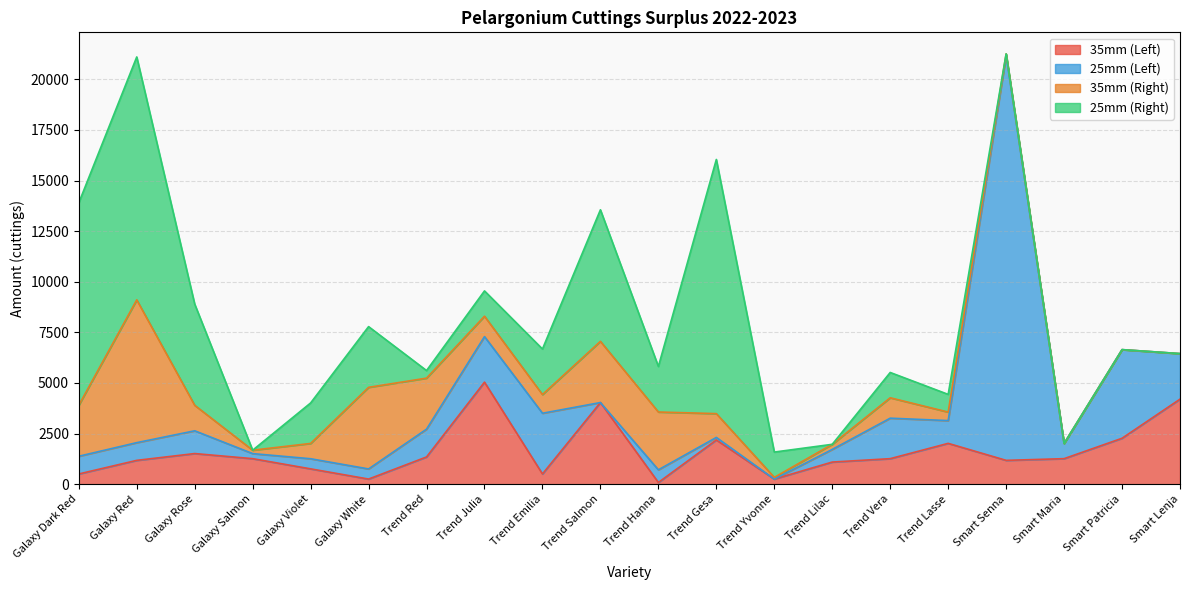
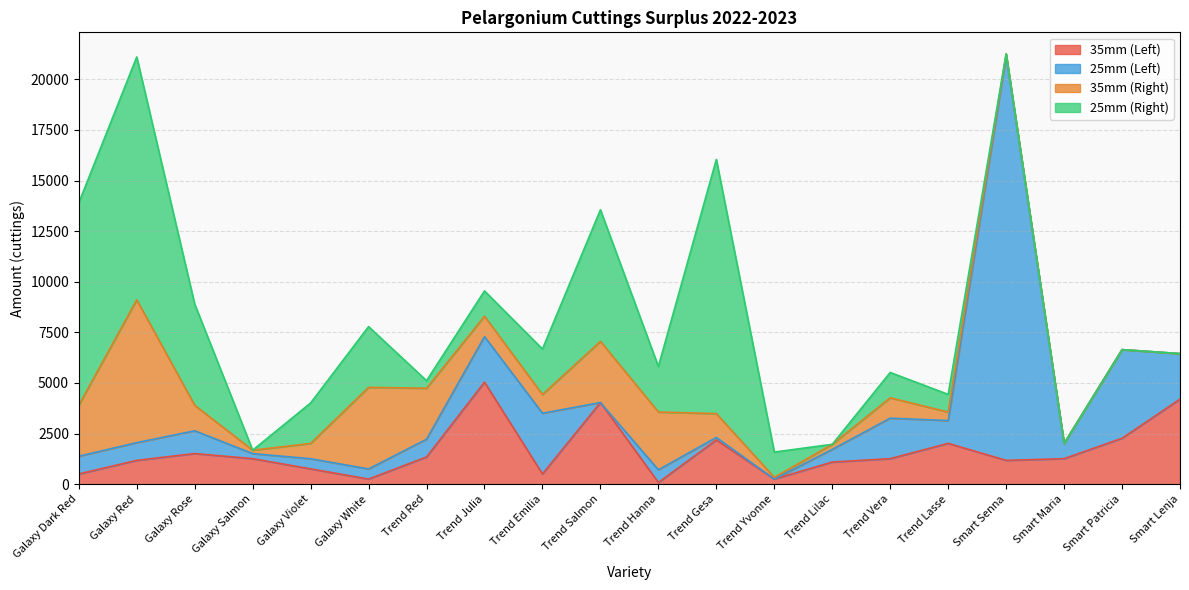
  {
    "25mm (Left)": {
      "Galaxy Dark Red": 900,
      "Galaxy Red": 900,
      "Galaxy Rose": 1100,
      "Galaxy Salmon": 300,
      "Galaxy Violet": 500,
      "Galaxy White": 500,
-     "Trend Red": 1400,
+     "Trend Red": 900,
      "Trend Julia": 2300,
      "Trend Emilia": 3000,
      "Trend Hanna": 600,
      "Trend Gesa": 100,
      "Trend Lilac": 600,
      "Trend Vera": 2000,
      "Trend Lasse": 1100
    },
    "25mm (Right)": {
      "Galaxy Dark Red": 10000,
      "Galaxy Red": 12000,
      "Galaxy Rose": 5000,
      "Galaxy Violet": 2000,
      "Galaxy White": 3000,
      "Trend Red": 400,
      "Trend Julia": 1300,
      "Trend Emilia": 2300,
      "Trend Salmon": 6500,
      "Trend Hanna": 2300,
      "Trend Gesa": 12600,
      "Trend Yvonne": 1300,
      "Trend Vera": 1300,
      "Trend Lasse": 900
    }
  }
